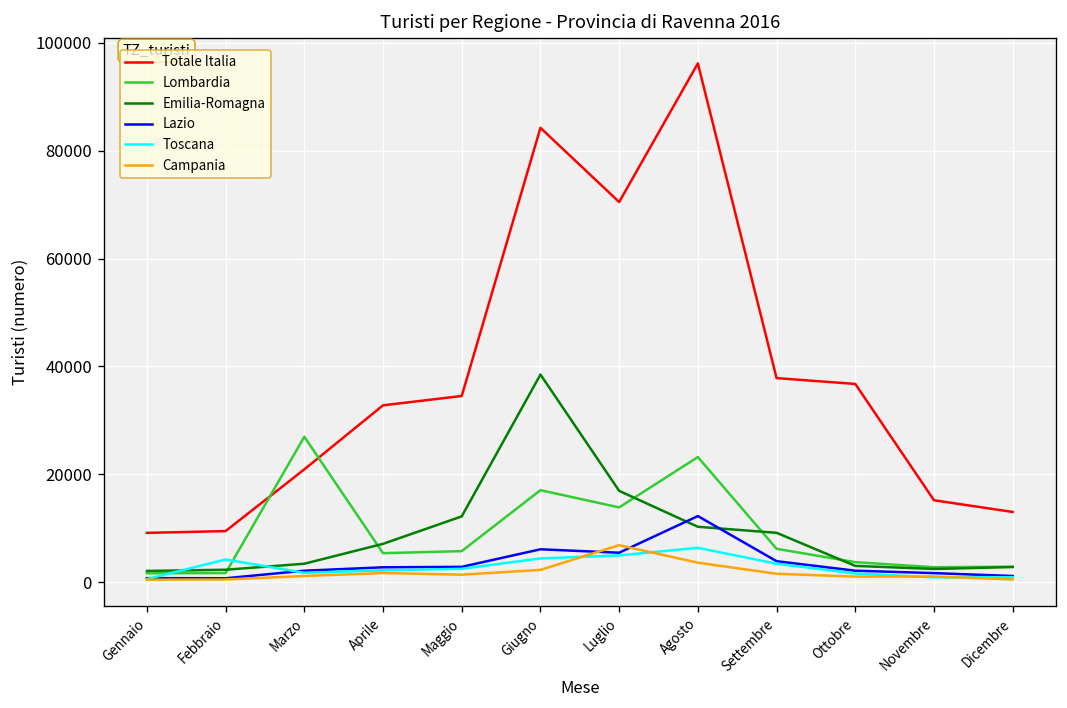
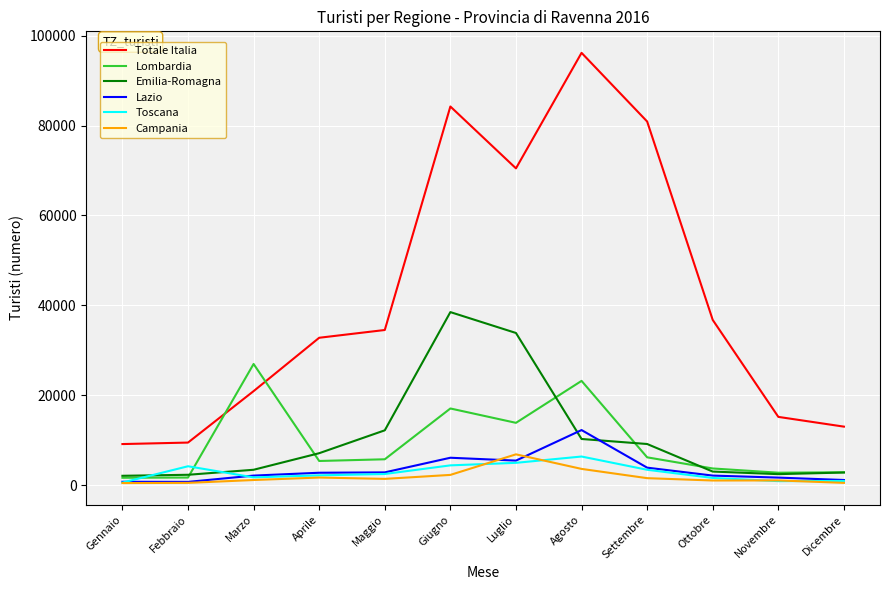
  {
    "Totale Italia": {
      "Gennaio": 9000,
      "Febbraio": 9000,
      "Marzo": 21000,
      "Aprile": 33000,
      "Maggio": 35000,
      "Giugno": 84000,
      "Luglio": 70000,
      "Agosto": 96000,
-     "Settembre": 38000,
+     "Settembre": 81000,
      "Ottobre": 37000,
      "Novembre": 15000,
      "Dicembre": 13000
    },
    "Lombardia": {
      "Febbraio": 2000,
      "Marzo": 27000,
      "Aprile": 5000,
      "Maggio": 6000,
      "Giugno": 17000,
      "Luglio": 14000,
      "Agosto": 23000,
      "Settembre": 6000,
      "Ottobre": 4000
    },
    "Emilia-Romagna": {
      "Febbraio": 2000,
      "Marzo": 3000,
      "Aprile": 7000,
      "Maggio": 12000,
      "Giugno": 39000,
-     "Luglio": 17000,
+     "Luglio": 34000,
      "Agosto": 10000,
      "Settembre": 9000,
      "Ottobre": 3000
    },
    "Lazio": {
      "Aprile": 3000,
      "Giugno": 6000,
      "Agosto": 12000,
      "Novembre": 2000
    },
    "Toscana": {
      "Febbraio": 4000,
      "Giugno": 4000,
      "Agosto": 6000
    },
    "Campania": {
      "Marzo": 1000,
      "Maggio": 1000,
      "Giugno": 2000,
      "Luglio": 7000,
      "Agosto": 4000,
      "Settembre": 2000,
      "Ottobre": 1000
    }
  }
